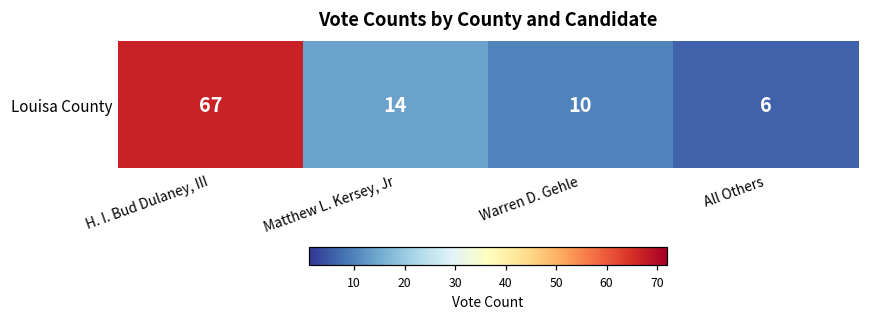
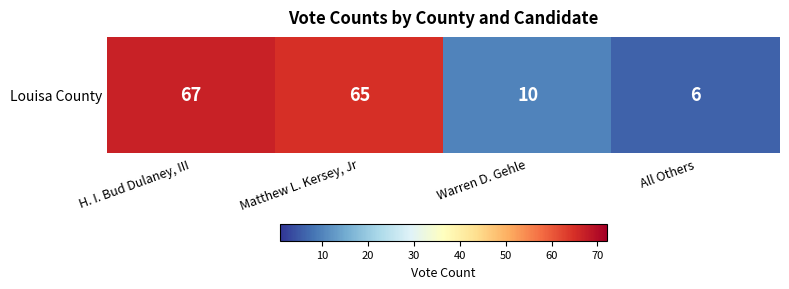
  {
    "Louisa County": {
      "H. I. Bud Dulaney, III": 67,
-     "Matthew L. Kersey, Jr": 14,
+     "Matthew L. Kersey, Jr": 65,
      "Warren D. Gehle": 10,
      "All Others": 6
    }
  }
